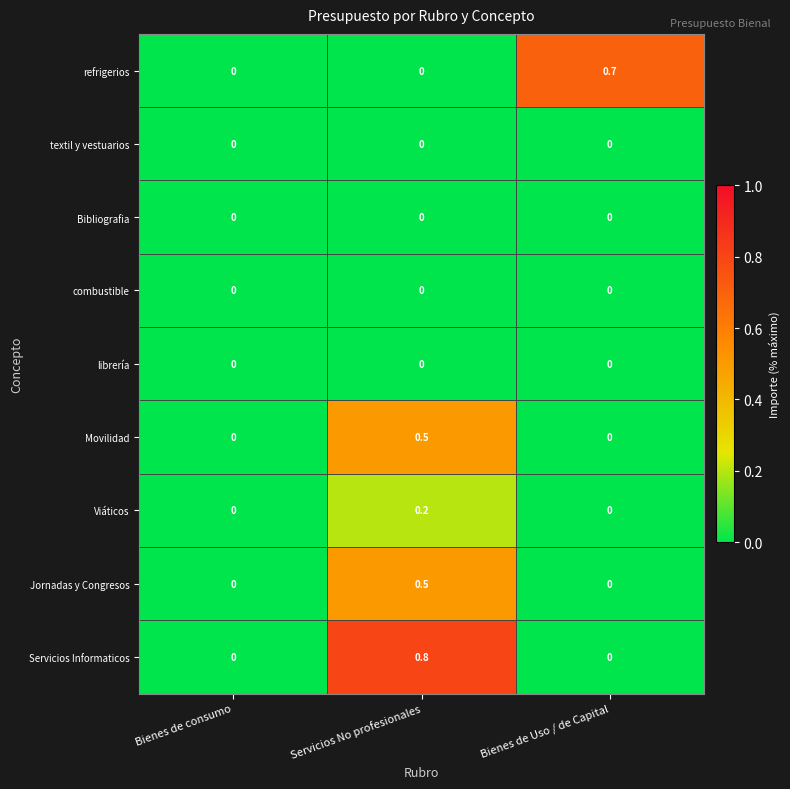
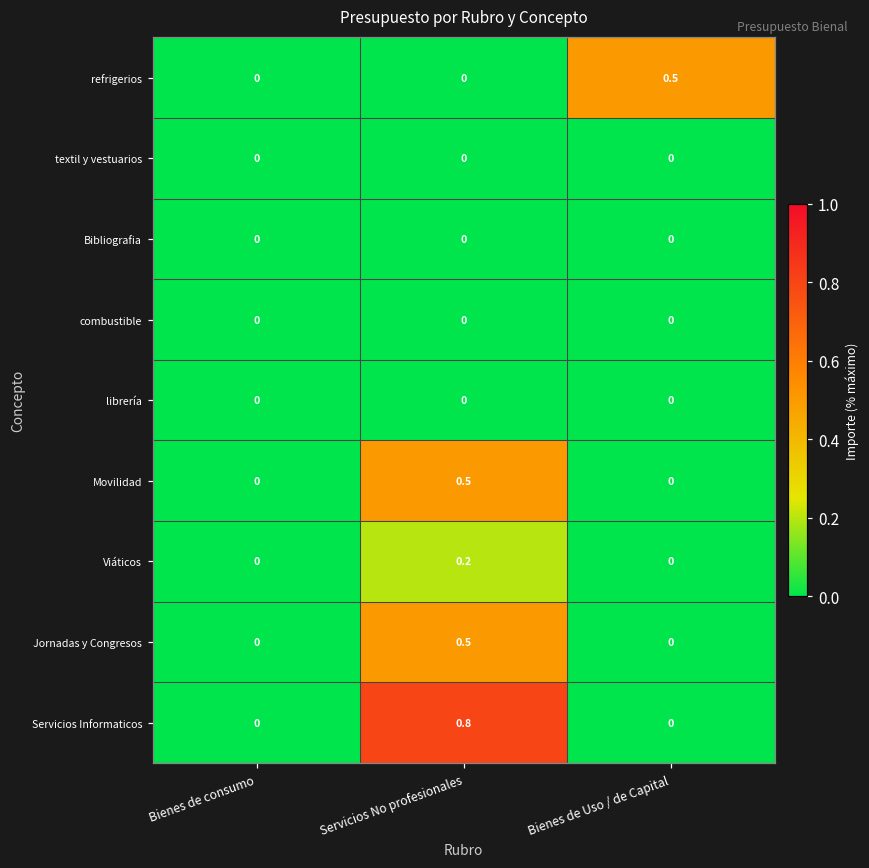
  {
    "refrigerios": {
      "Bienes de consumo": 0,
      "Servicios No profesionales": 0,
-     "Bienes de Uso / de Capital": 0.7
+     "Bienes de Uso / de Capital": 0.5
    },
    "textil y vestuarios": {
      "Bienes de consumo": 0,
      "Servicios No profesionales": 0,
      "Bienes de Uso / de Capital": 0
    },
    "Bibliografia": {
      "Bienes de consumo": 0,
      "Servicios No profesionales": 0,
      "Bienes de Uso / de Capital": 0
    },
    "combustible": {
      "Bienes de consumo": 0,
      "Servicios No profesionales": 0,
      "Bienes de Uso / de Capital": 0
    },
    "librería": {
      "Bienes de consumo": 0,
      "Servicios No profesionales": 0,
      "Bienes de Uso / de Capital": 0
    },
    "Movilidad": {
      "Bienes de consumo": 0,
      "Servicios No profesionales": 0.5,
      "Bienes de Uso / de Capital": 0
    },
    "Viáticos": {
      "Bienes de consumo": 0,
      "Servicios No profesionales": 0.2,
      "Bienes de Uso / de Capital": 0
    },
    "Jornadas y Congresos": {
      "Bienes de consumo": 0,
      "Servicios No profesionales": 0.5,
      "Bienes de Uso / de Capital": 0
    },
    "Servicios Informaticos": {
      "Bienes de consumo": 0,
      "Servicios No profesionales": 0.8,
      "Bienes de Uso / de Capital": 0
    }
  }
